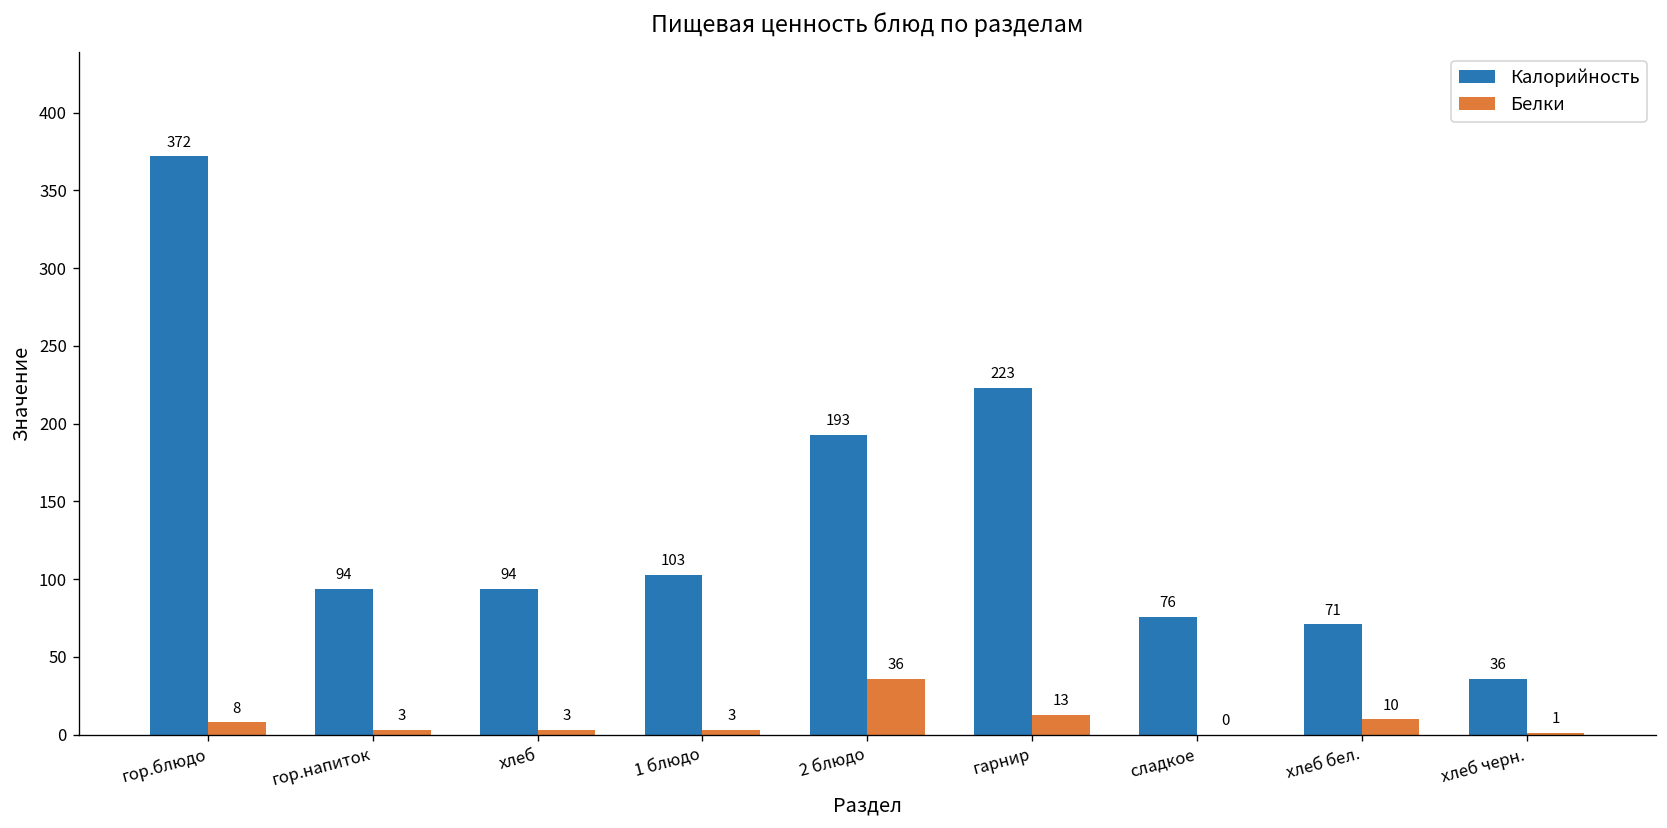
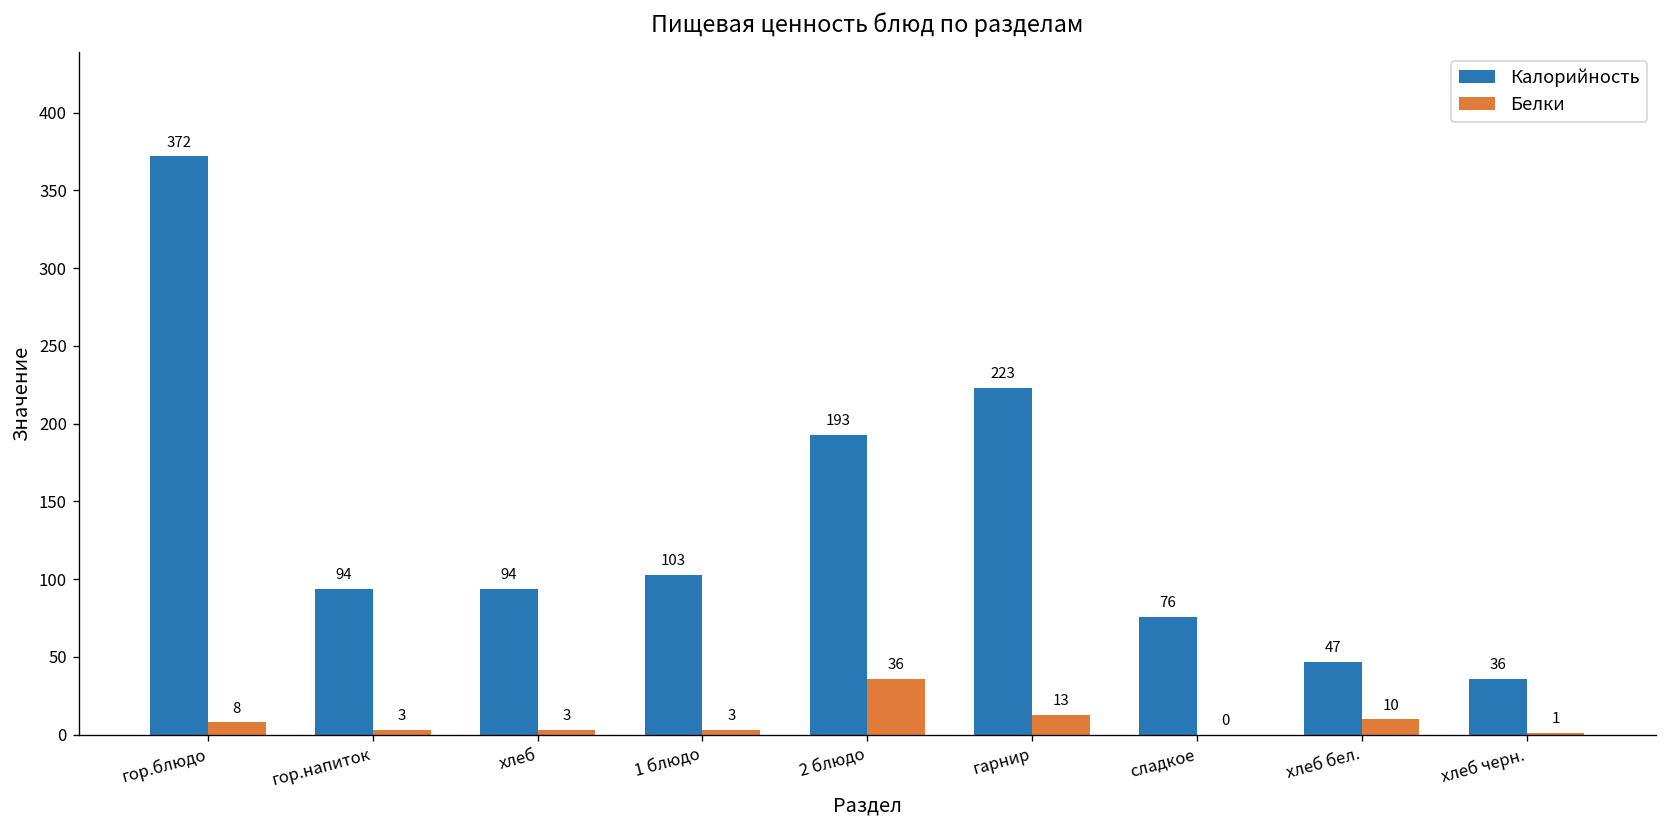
  {
    "Калорийность": {
      "гор.блюдо": 372,
      "гор.напиток": 94,
      "хлеб": 94,
      "1 блюдо": 103,
      "2 блюдо": 193,
      "гарнир": 223,
      "сладкое": 76,
-     "хлеб бел.": 71,
+     "хлеб бел.": 47,
      "хлеб черн.": 36
    },
    "Белки": {
      "гор.блюдо": 8,
      "гор.напиток": 3,
      "хлеб": 3,
      "1 блюдо": 3,
      "2 блюдо": 36,
      "гарнир": 13,
      "сладкое": 0,
      "хлеб бел.": 10,
      "хлеб черн.": 1
    }
  }
